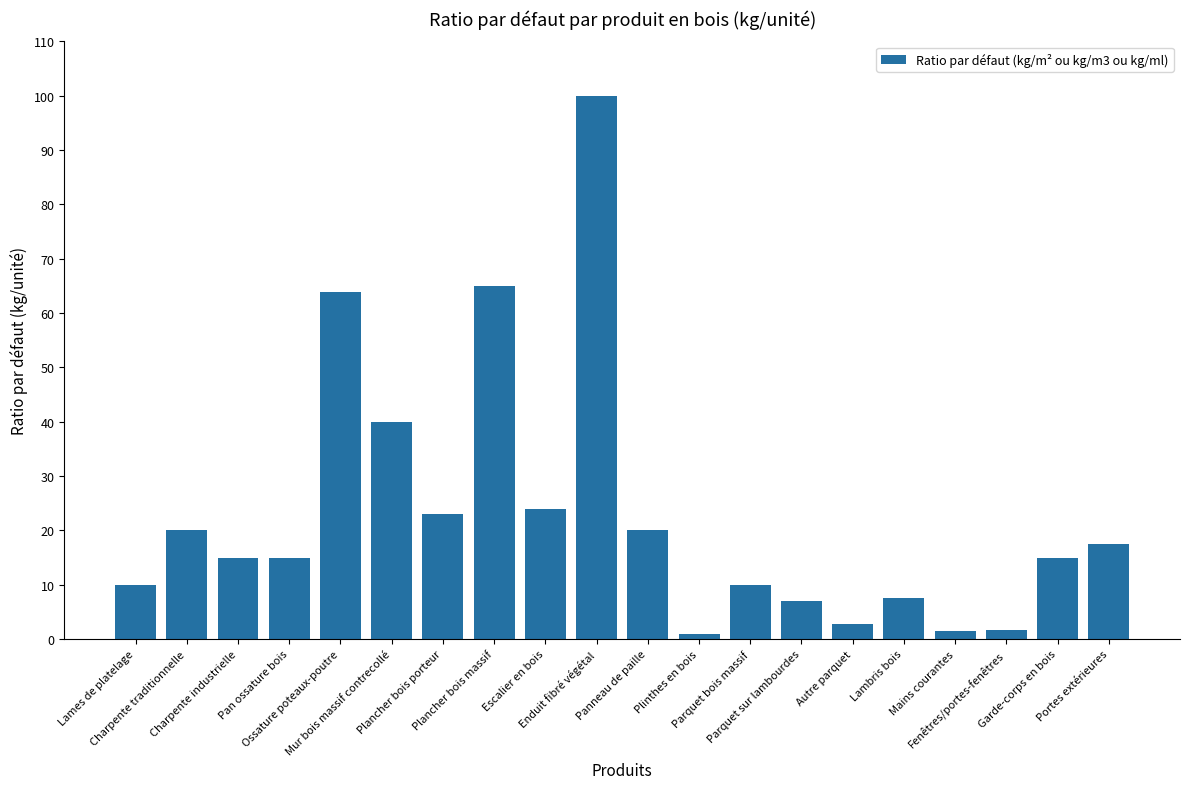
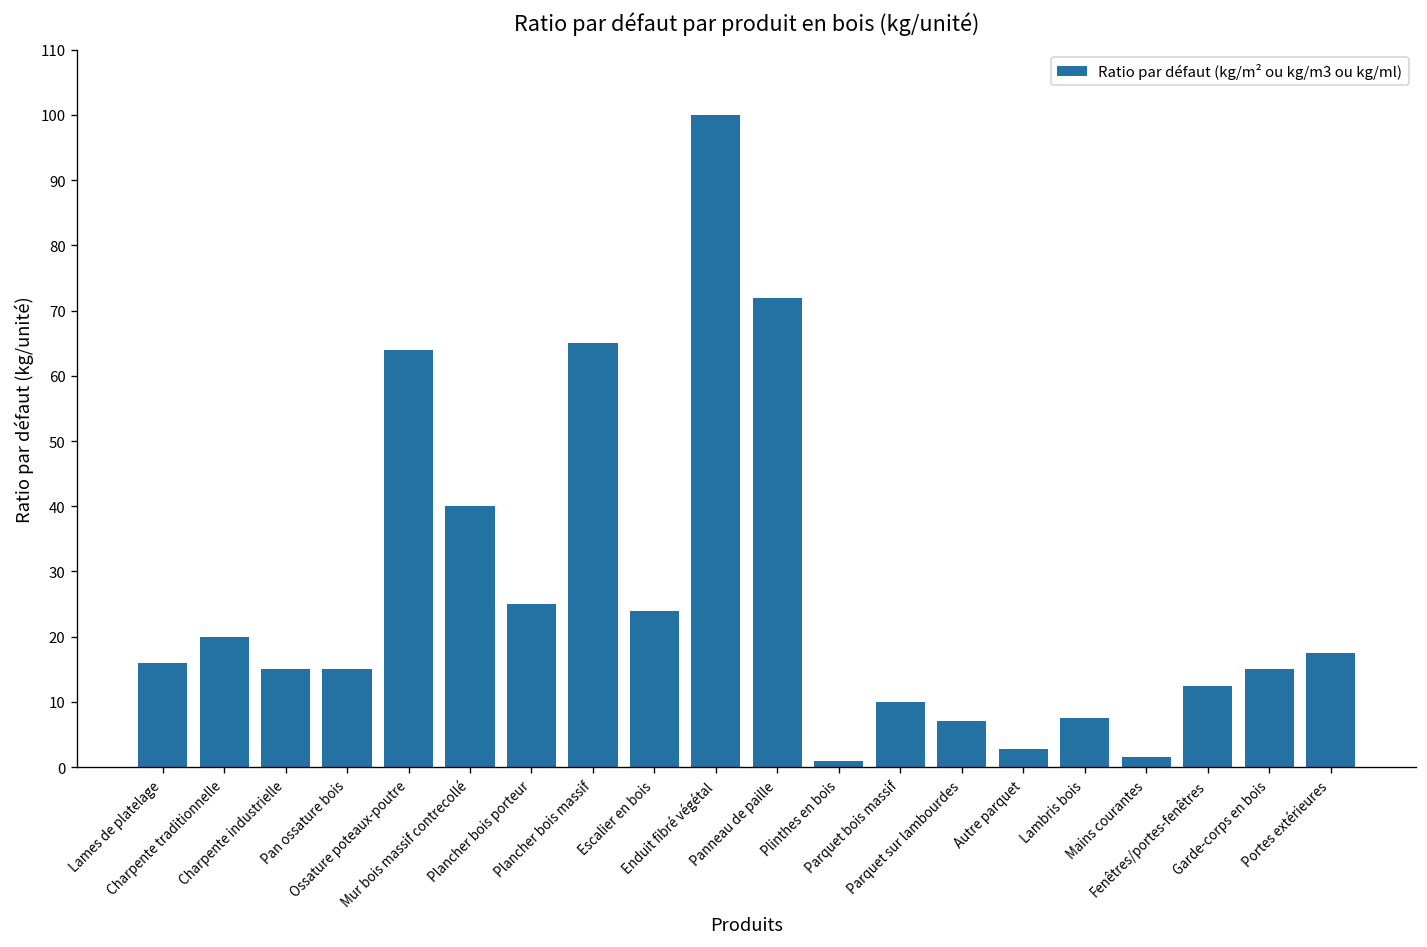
  {
-   "Lames de platelage": 10,
+   "Lames de platelage": 16,
    "Charpente traditionnelle": 20,
    "Charpente industrielle": 15,
    "Pan ossature bois": 15,
    "Ossature poteaux-poutre": 64,
    "Mur bois massif contrecollé": 40,
-   "Plancher bois porteur": 23,
+   "Plancher bois porteur": 25,
    "Plancher bois massif": 65,
    "Escalier en bois": 24,
    "Enduit fibré végétal": 100,
-   "Panneau de paille": 20,
+   "Panneau de paille": 72,
    "Plinthes en bois": 1,
    "Parquet bois massif": 10,
    "Parquet sur lambourdes": 7,
    "Autre parquet": 3,
    "Lambris bois": 8,
    "Mains courantes": 2,
-   "Fenêtres/portes-fenêtres": 2,
+   "Fenêtres/portes-fenêtres": 13,
    "Garde-corps en bois": 15,
    "Portes extérieures": 18
  }
